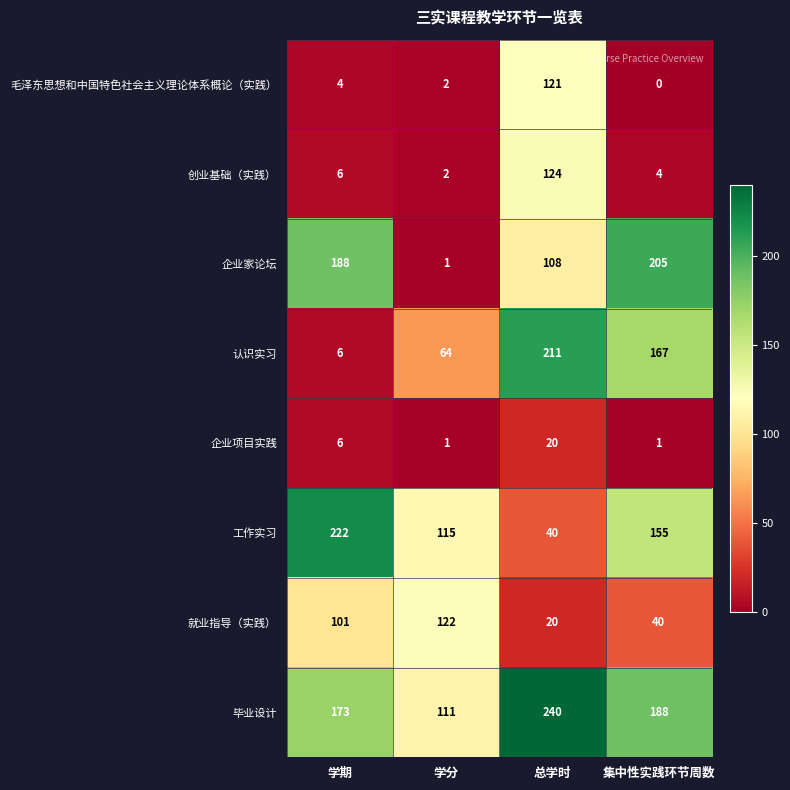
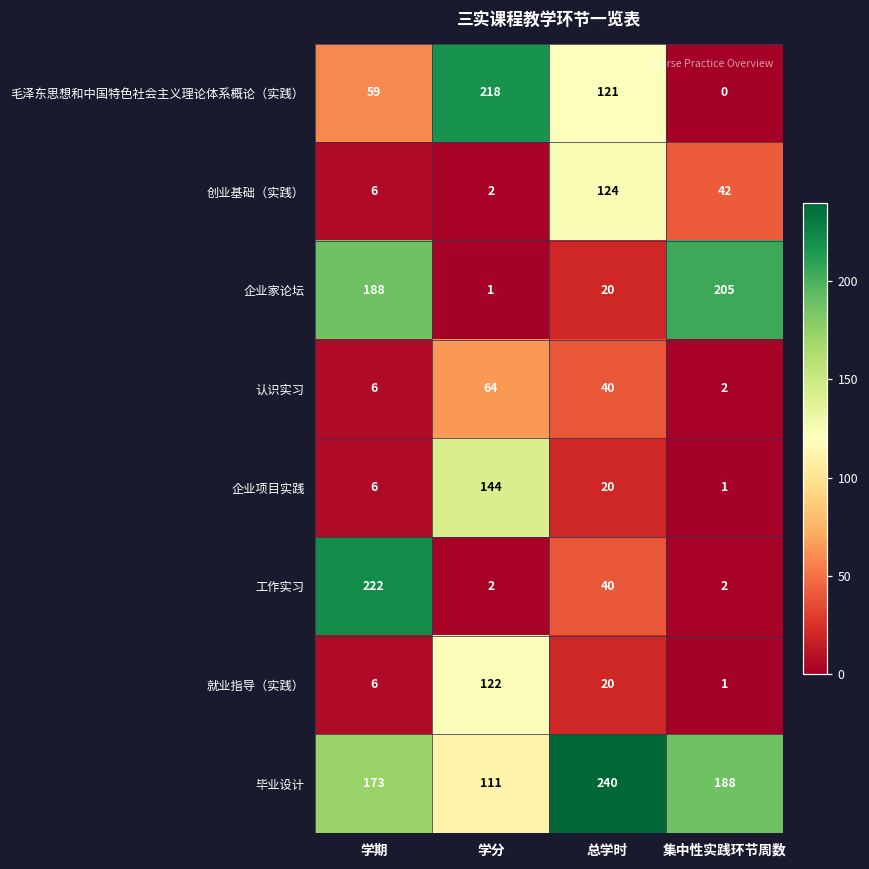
  {
    "毛泽东思想和中国特色社会主义理论体系概论（实践）": {
-     "学期": 4,
-     "学分": 2,
+     "学期": 59,
+     "学分": 218,
      "总学时": 121
    },
    "创业基础（实践）": {
      "学期": 6,
      "学分": 2,
      "总学时": 124,
-     "集中性实践环节周数": 4
+     "集中性实践环节周数": 42
    },
    "企业家论坛": {
      "学期": 188,
      "学分": 1,
-     "总学时": 108,
+     "总学时": 20,
      "集中性实践环节周数": 205
    },
    "认识实习": {
      "学期": 6,
      "学分": 64,
-     "总学时": 211,
-     "集中性实践环节周数": 167
+     "总学时": 40,
+     "集中性实践环节周数": 2
    },
    "企业项目实践": {
      "学期": 6,
-     "学分": 1,
+     "学分": 144,
      "总学时": 20,
      "集中性实践环节周数": 1
    },
    "工作实习": {
      "学期": 222,
-     "学分": 115,
+     "学分": 2,
      "总学时": 40,
-     "集中性实践环节周数": 155
+     "集中性实践环节周数": 2
    },
    "就业指导（实践）": {
-     "学期": 101,
+     "学期": 6,
      "学分": 122,
      "总学时": 20,
-     "集中性实践环节周数": 40
+     "集中性实践环节周数": 1
    },
    "毕业设计": {
      "学期": 173,
      "学分": 111,
      "总学时": 240,
      "集中性实践环节周数": 188
    }
  }
